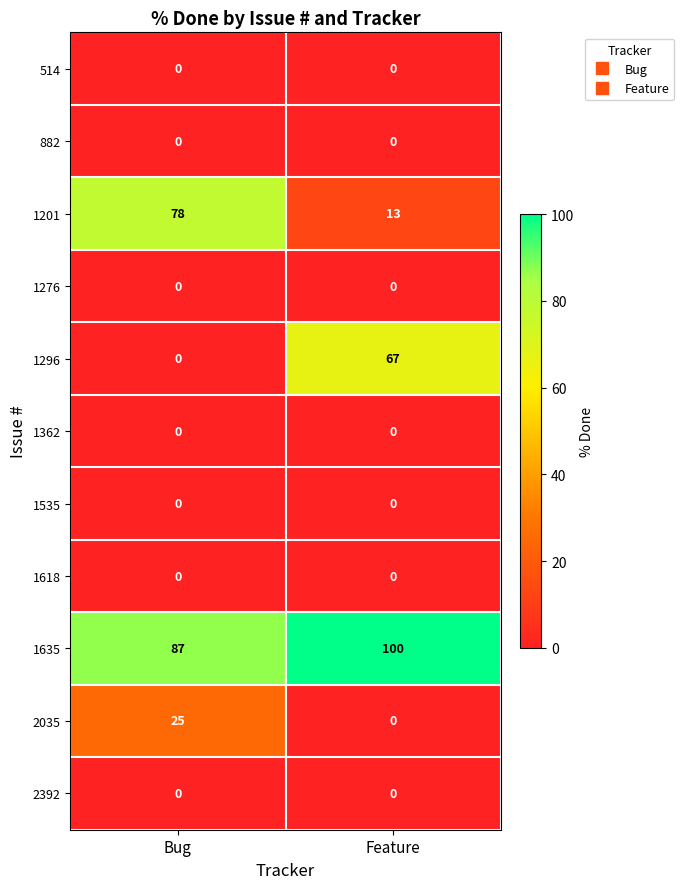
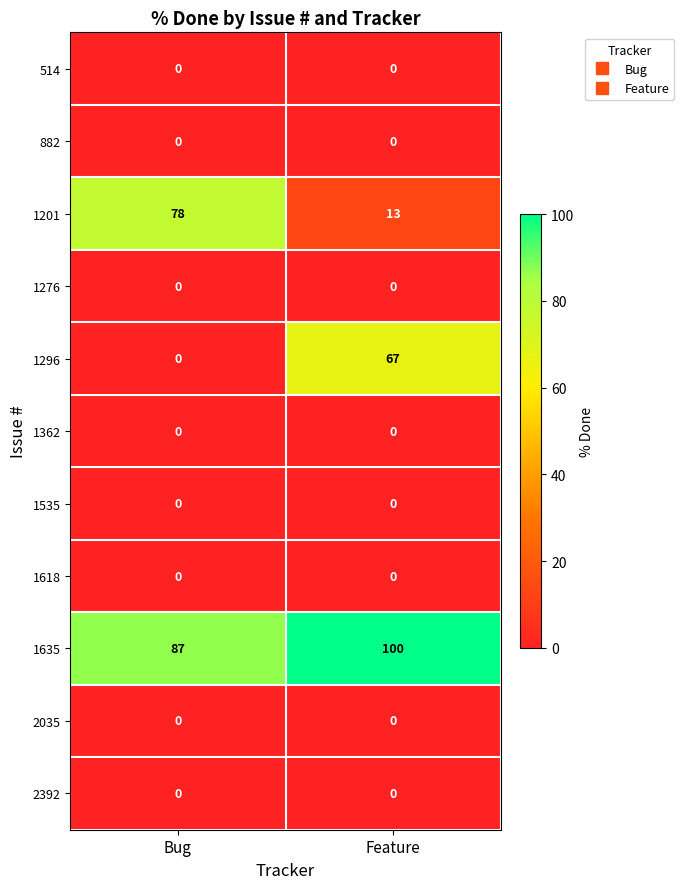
  {
    "514": {
      "Bug": 0,
      "Feature": 0
    },
    "882": {
      "Bug": 0,
      "Feature": 0
    },
    "1201": {
      "Bug": 78,
      "Feature": 13
    },
    "1276": {
      "Bug": 0,
      "Feature": 0
    },
    "1296": {
      "Bug": 0,
      "Feature": 67
    },
    "1362": {
      "Bug": 0,
      "Feature": 0
    },
    "1535": {
      "Bug": 0,
      "Feature": 0
    },
    "1618": {
      "Bug": 0,
      "Feature": 0
    },
    "1635": {
      "Bug": 87,
      "Feature": 100
    },
    "2035": {
-     "Bug": 25,
+     "Bug": 0,
      "Feature": 0
    },
    "2392": {
      "Bug": 0,
      "Feature": 0
    }
  }
